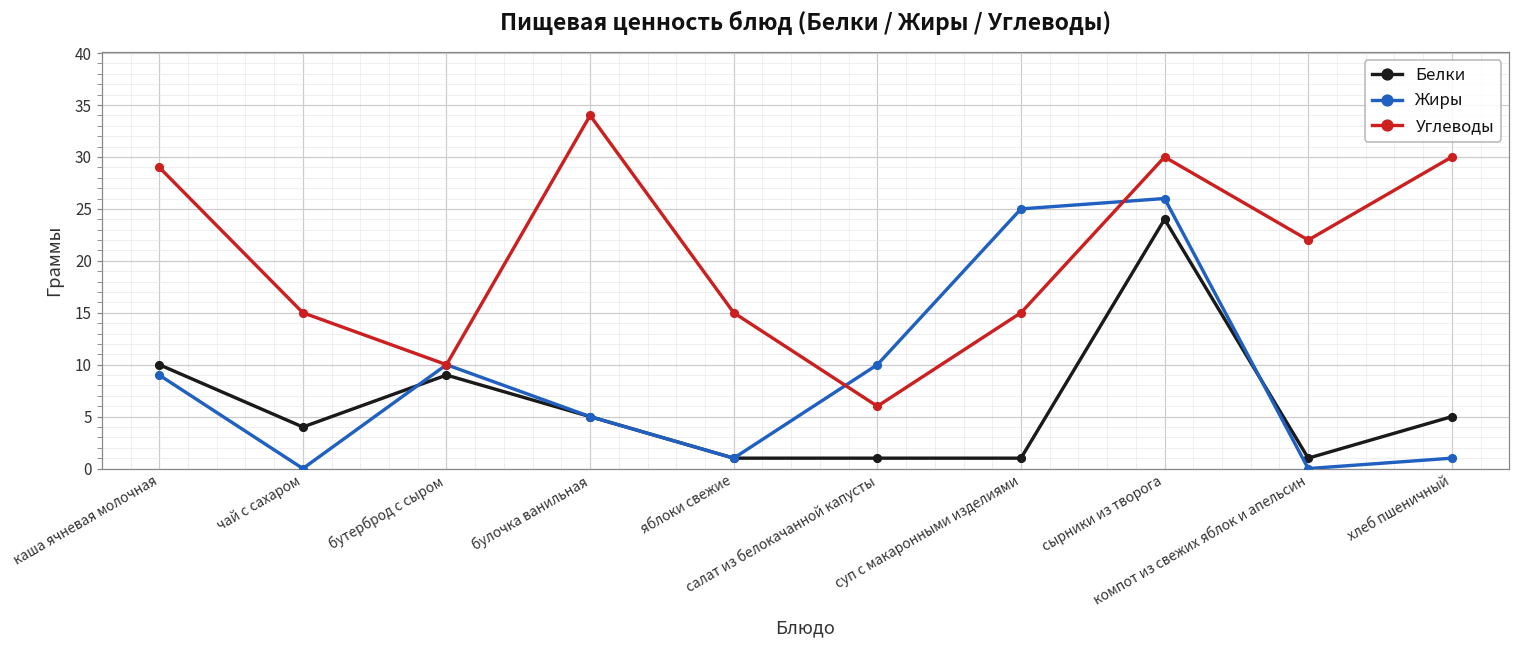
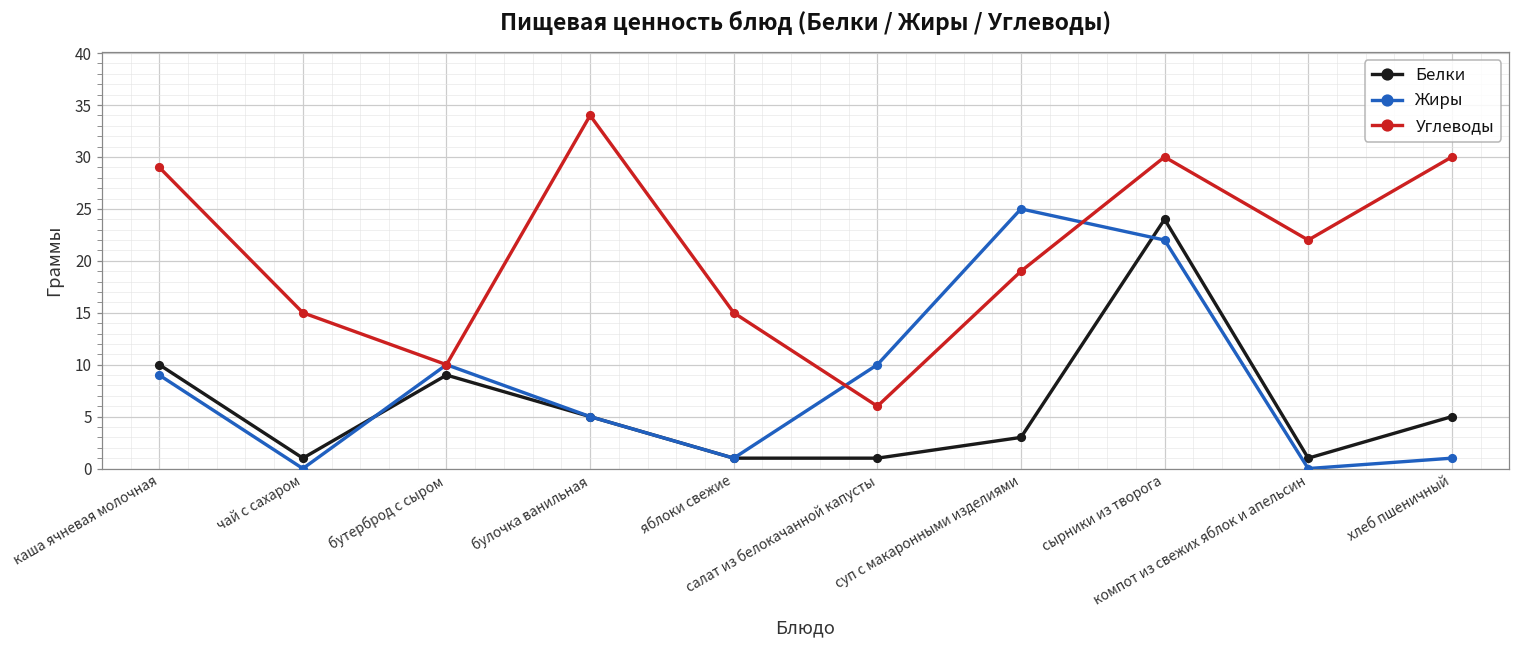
  {
    "Белки": {
      "каша ячневая молочная": 10,
-     "чай с сахаром": 4,
+     "чай с сахаром": 1,
      "бутерброд с сыром": 9,
      "салат из белокачанной капусты": 1,
-     "суп с макаронными изделиями": 1,
+     "суп с макаронными изделиями": 3,
      "сырники из творога": 24,
      "компот из свежих яблок и апельсин": 1,
      "хлеб пшеничный": 5
    },
    "Жиры": {
      "каша ячневая молочная": 9,
      "чай с сахаром": 0,
      "салат из белокачанной капусты": 10,
      "суп с макаронными изделиями": 25,
-     "сырники из творога": 26,
+     "сырники из творога": 22,
      "компот из свежих яблок и апельсин": 0,
      "хлеб пшеничный": 1
    },
    "Углеводы": {
      "каша ячневая молочная": 29,
      "чай с сахаром": 15,
      "булочка ванильная": 34,
      "яблоки свежие": 15,
      "салат из белокачанной капусты": 6,
-     "суп с макаронными изделиями": 15,
+     "суп с макаронными изделиями": 19,
      "сырники из творога": 30,
      "компот из свежих яблок и апельсин": 22,
      "хлеб пшеничный": 30
    }
  }
